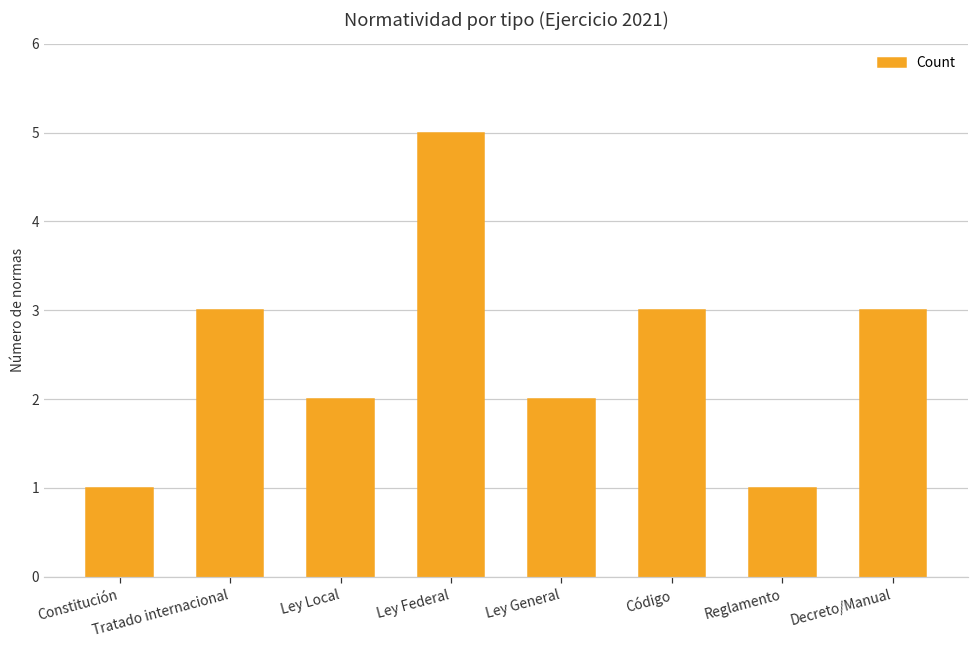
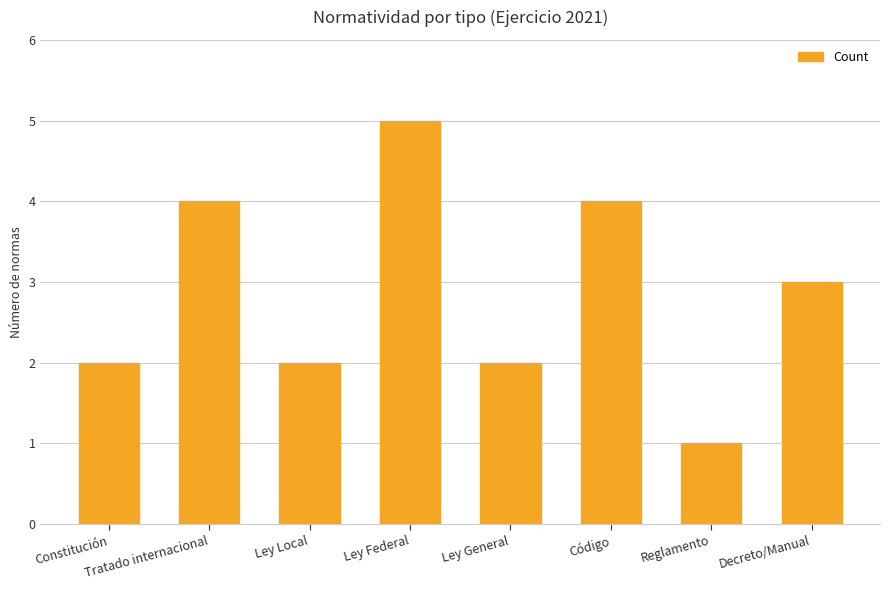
  {
-   "Constitución": 1,
-   "Tratado internacional": 3,
+   "Constitución": 2,
+   "Tratado internacional": 4,
    "Ley Local": 2,
    "Ley Federal": 5,
    "Ley General": 2,
-   "Código": 3,
+   "Código": 4,
    "Reglamento": 1,
    "Decreto/Manual": 3
  }
